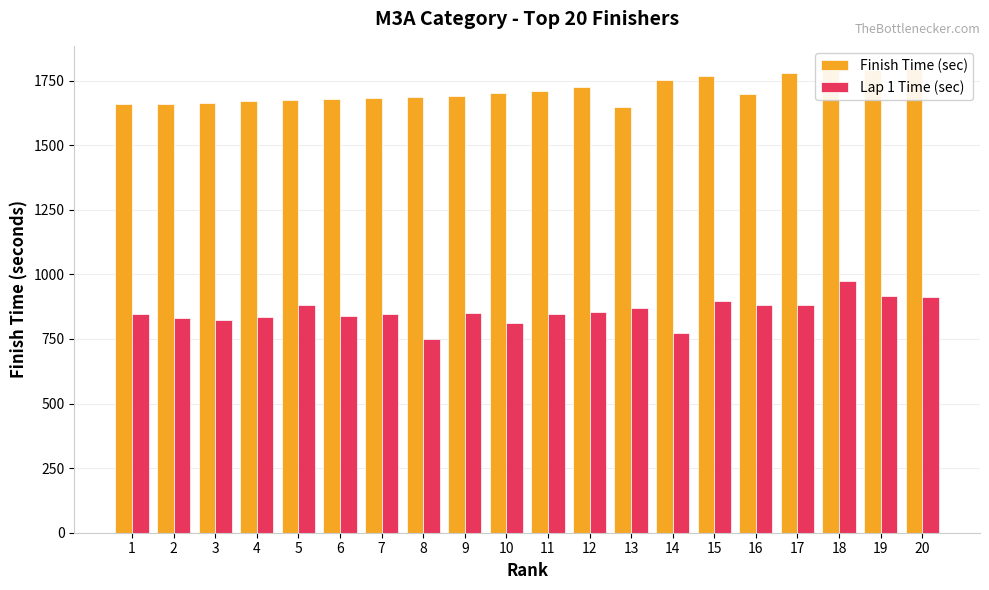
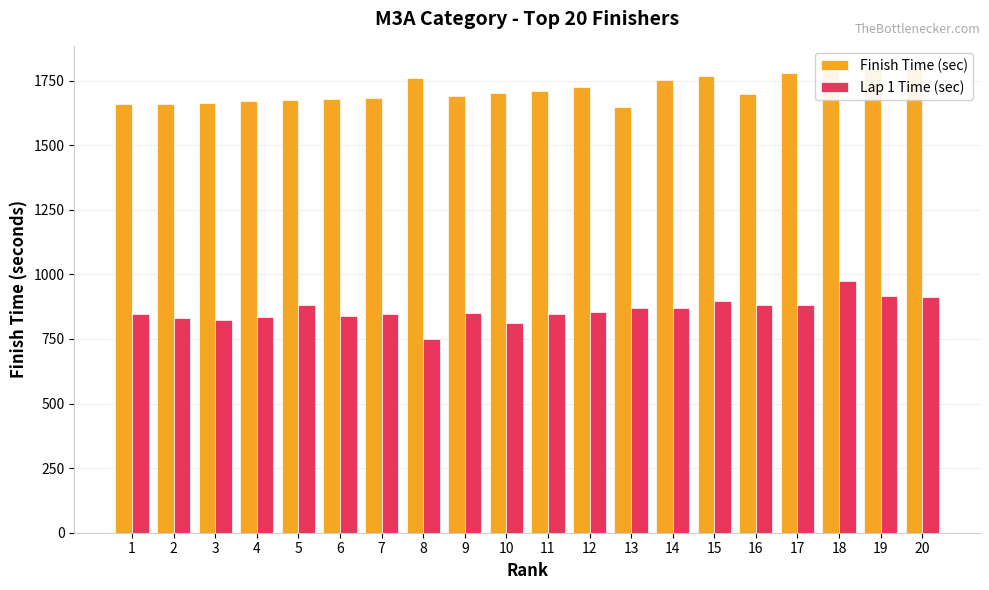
  {
    "Finish Time (sec)": {
      "1": 1660,
      "2": 1660,
      "3": 1660,
      "4": 1670,
      "5": 1680,
      "6": 1680,
      "7": 1680,
-     "8": 1690,
+     "8": 1760,
      "9": 1690,
      "10": 1700,
      "11": 1710,
      "12": 1730,
      "13": 1650,
      "14": 1750,
      "15": 1770,
      "16": 1700,
      "17": 1780
    },
    "Lap 1 Time (sec)": {
      "1": 850,
      "2": 830,
      "3": 820,
      "4": 840,
      "5": 880,
      "6": 840,
      "7": 850,
      "8": 750,
      "9": 850,
      "10": 810,
      "11": 850,
      "12": 850,
      "13": 870,
-     "14": 770,
+     "14": 870,
      "15": 900,
      "16": 880,
      "17": 880,
      "18": 980,
      "19": 920,
      "20": 910
    }
  }
